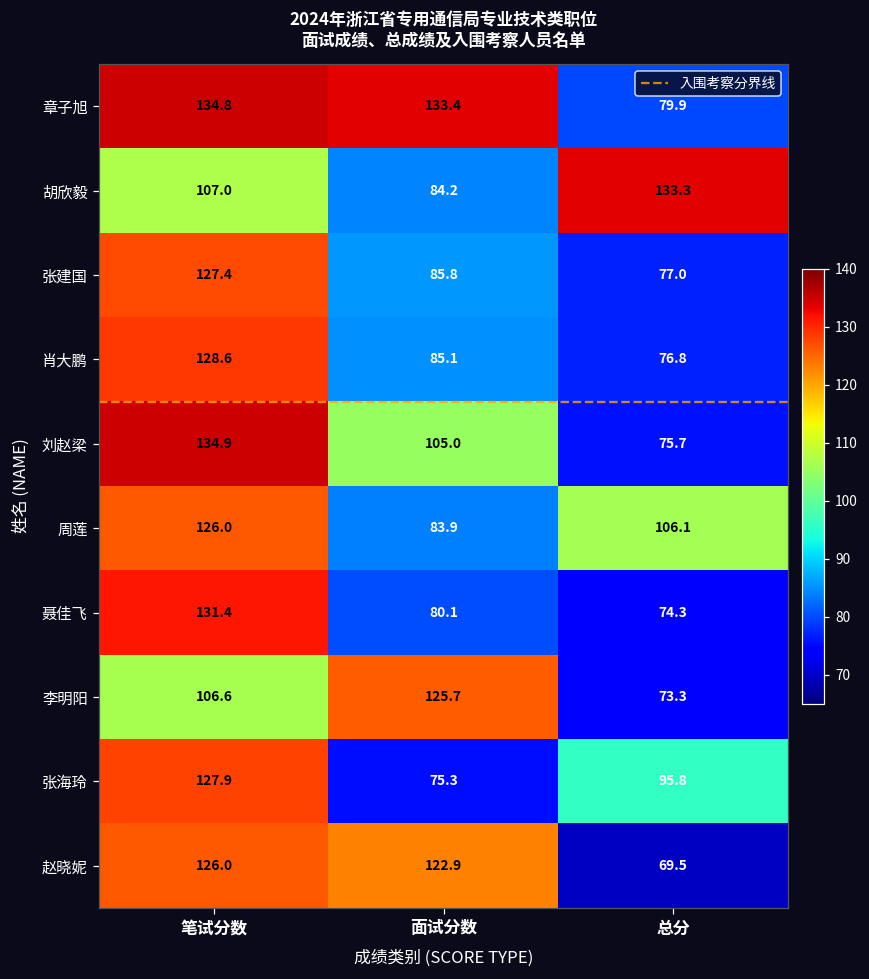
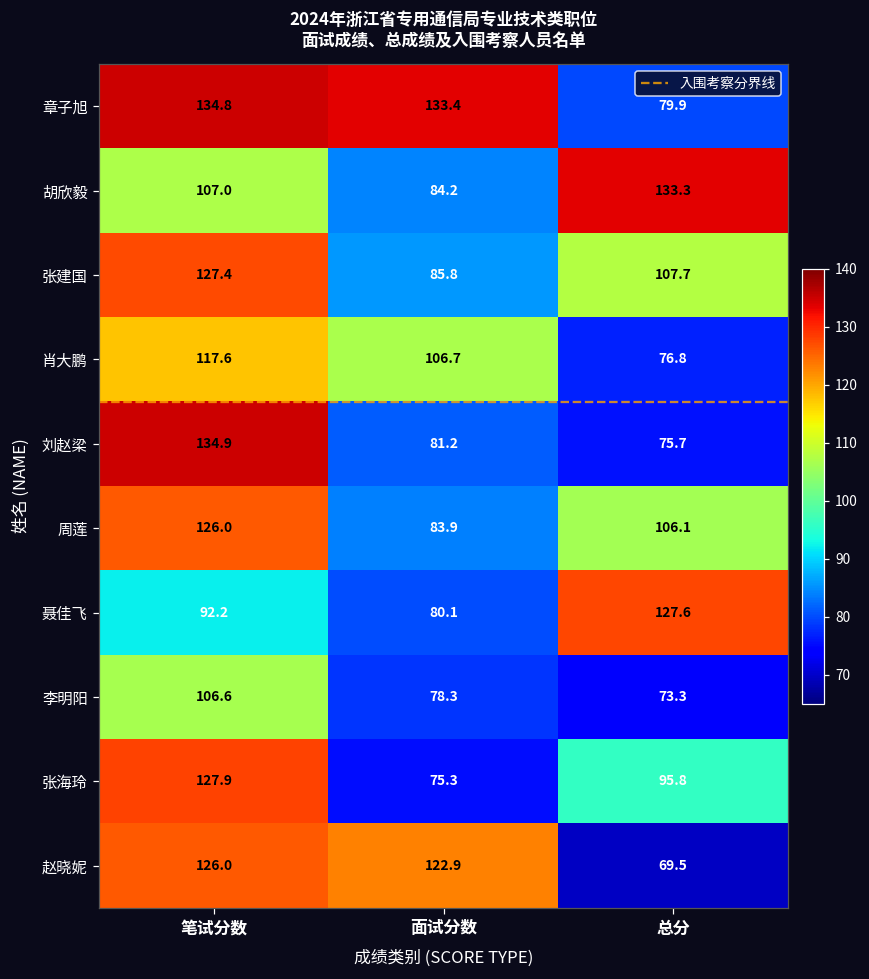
  {
    "章子旭": {
      "笔试分数": 134.8,
      "面试分数": 133.4,
      "总分": 79.9
    },
    "胡欣毅": {
      "笔试分数": 107.0,
      "面试分数": 84.2,
      "总分": 133.3
    },
    "张建国": {
      "笔试分数": 127.4,
      "面试分数": 85.8,
-     "总分": 77.0
+     "总分": 107.7
    },
    "肖大鹏": {
-     "笔试分数": 128.6,
-     "面试分数": 85.1,
+     "笔试分数": 117.6,
+     "面试分数": 106.7,
      "总分": 76.8
    },
    "刘赵梁": {
      "笔试分数": 134.9,
-     "面试分数": 105.0,
+     "面试分数": 81.2,
      "总分": 75.7
    },
    "周莲": {
      "笔试分数": 126.0,
      "面试分数": 83.9,
      "总分": 106.1
    },
    "聂佳飞": {
-     "笔试分数": 131.4,
+     "笔试分数": 92.2,
      "面试分数": 80.1,
-     "总分": 74.3
+     "总分": 127.6
    },
    "李明阳": {
      "笔试分数": 106.6,
-     "面试分数": 125.7,
+     "面试分数": 78.3,
      "总分": 73.3
    },
    "张海玲": {
      "笔试分数": 127.9,
      "面试分数": 75.3,
      "总分": 95.8
    },
    "赵晓妮": {
      "笔试分数": 126.0,
      "面试分数": 122.9,
      "总分": 69.5
    }
  }
